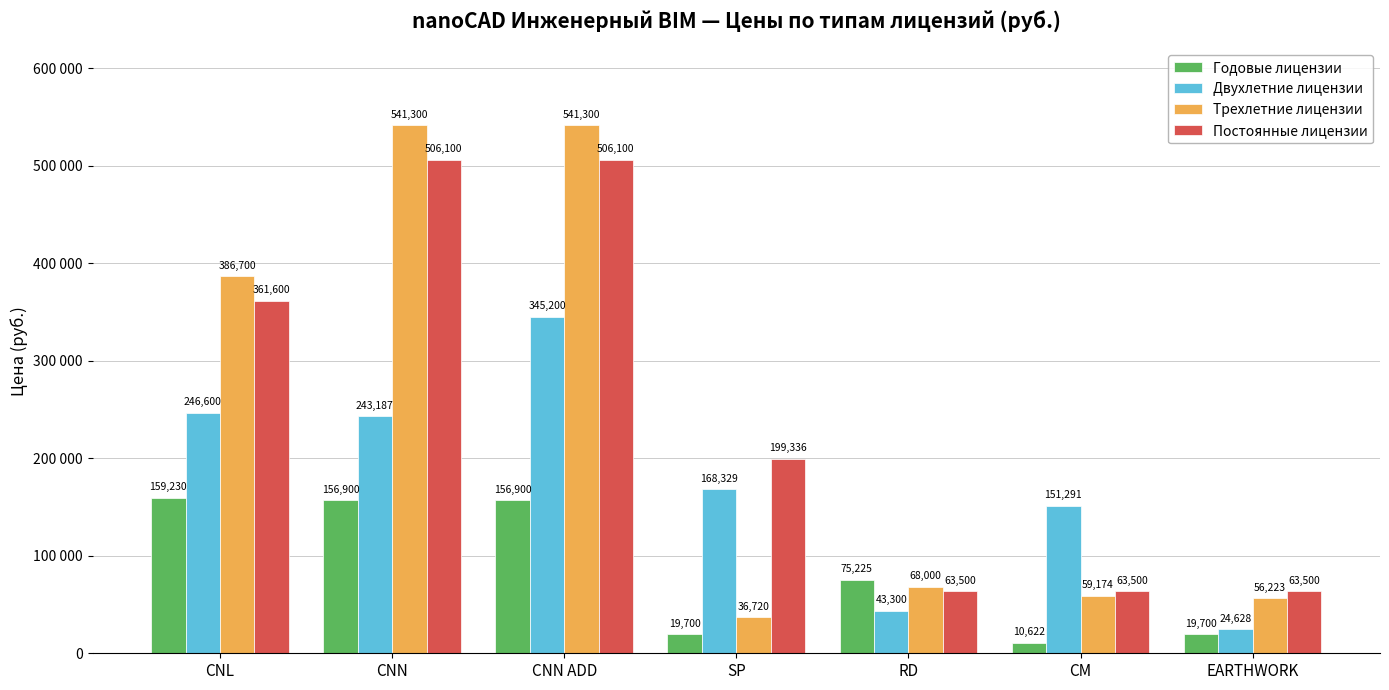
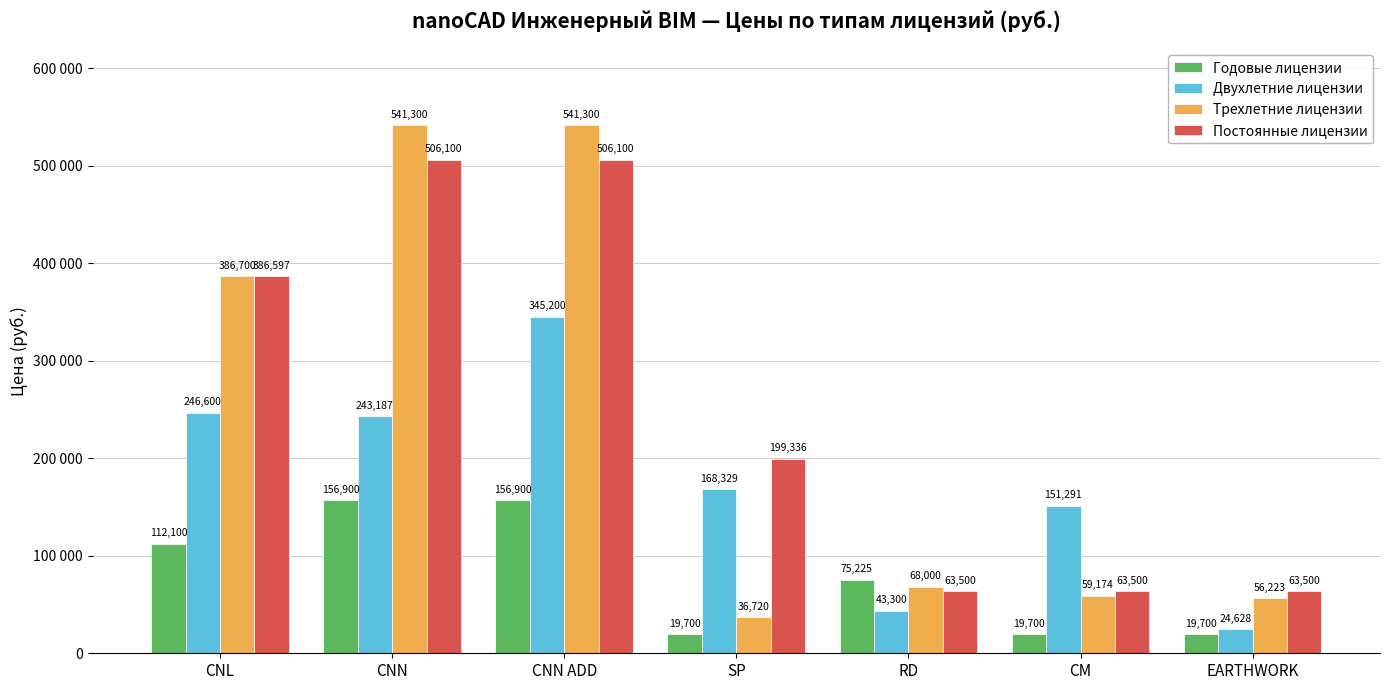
  {
    "Годовые лицензии": {
-     "CNL": "159,230",
+     "CNL": "112,100",
      "CNN": "156,900",
      "CNN ADD": "156,900",
      "SP": "19,700",
      "RD": "75,225",
-     "CM": "10,622",
+     "CM": "19,700",
      "EARTHWORK": "19,700"
    },
    "Двухлетние лицензии": {
      "CNL": "246,600",
      "CNN": "243,187",
      "CNN ADD": "345,200",
      "SP": "168,329",
      "RD": "43,300",
      "CM": "151,291",
      "EARTHWORK": "24,628"
    },
    "Трехлетние лицензии": {
      "CNL": "386,700",
      "CNN": "541,300",
      "CNN ADD": "541,300",
      "SP": "36,720",
      "RD": "68,000",
      "CM": "59,174",
      "EARTHWORK": "56,223"
    },
    "Постоянные лицензии": {
-     "CNL": "361,600",
+     "CNL": "386,597",
      "CNN": "506,100",
      "CNN ADD": "506,100",
      "SP": "199,336",
      "RD": "63,500",
      "CM": "63,500",
      "EARTHWORK": "63,500"
    }
  }
